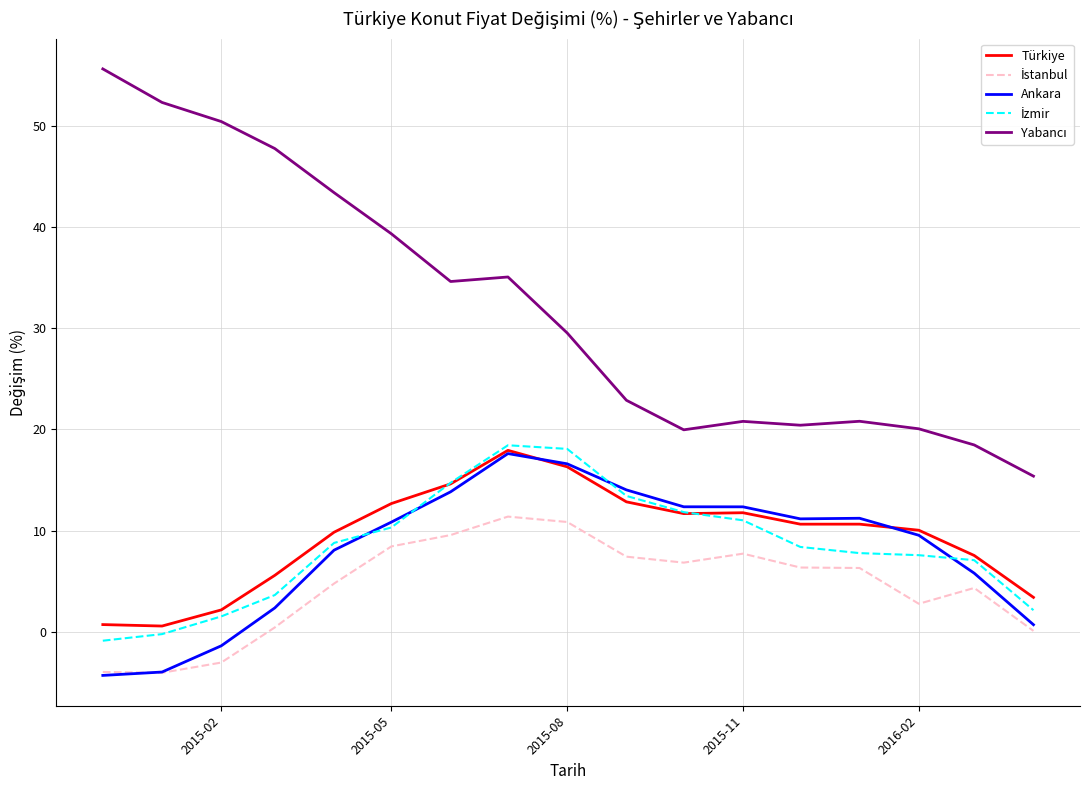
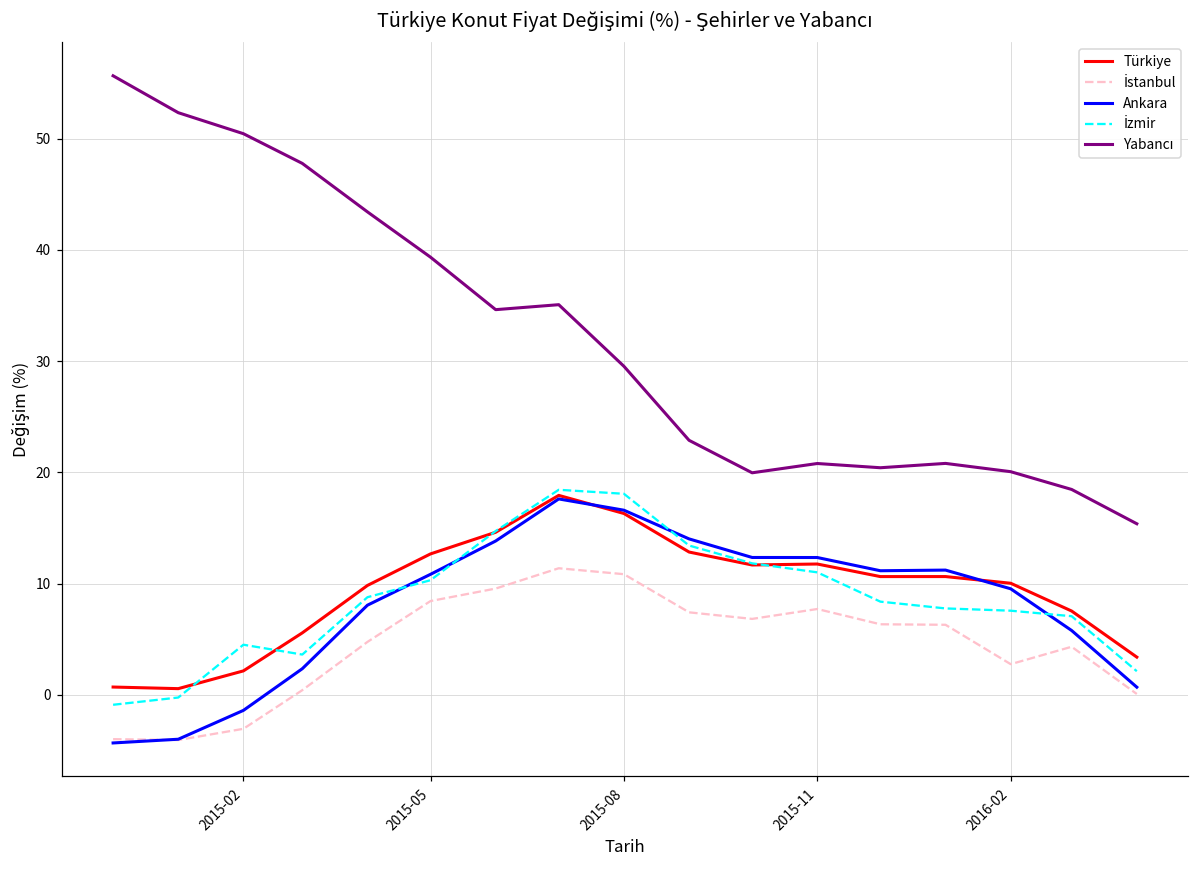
  {
    "Türkiye": {
      "2015-02": 2.2,
      "2015-05": 12.7,
      "2015-08": 16.3,
      "2015-11": 11.8,
      "2016-02": 10.0
    },
    "İstanbul": {
      "2015-02": -3.0,
      "2015-05": 8.4,
      "2015-08": 10.9,
      "2015-11": 7.7,
      "2016-02": 2.8
    },
    "Ankara": {
      "2015-02": -1.4,
      "2015-05": 10.8,
      "2015-08": 16.6,
      "2015-11": 12.3,
      "2016-02": 9.5
    },
    "İzmir": {
-     "2015-02": 1.5,
+     "2015-02": 4.5,
      "2015-05": 10.3,
      "2015-08": 18.1,
      "2015-11": 11.0,
      "2016-02": 7.6
    },
    "Yabancı": {
      "2015-02": 50.4,
      "2015-05": 39.3,
      "2015-08": 29.5,
      "2015-11": 20.8,
      "2016-02": 20.1
    }
  }
